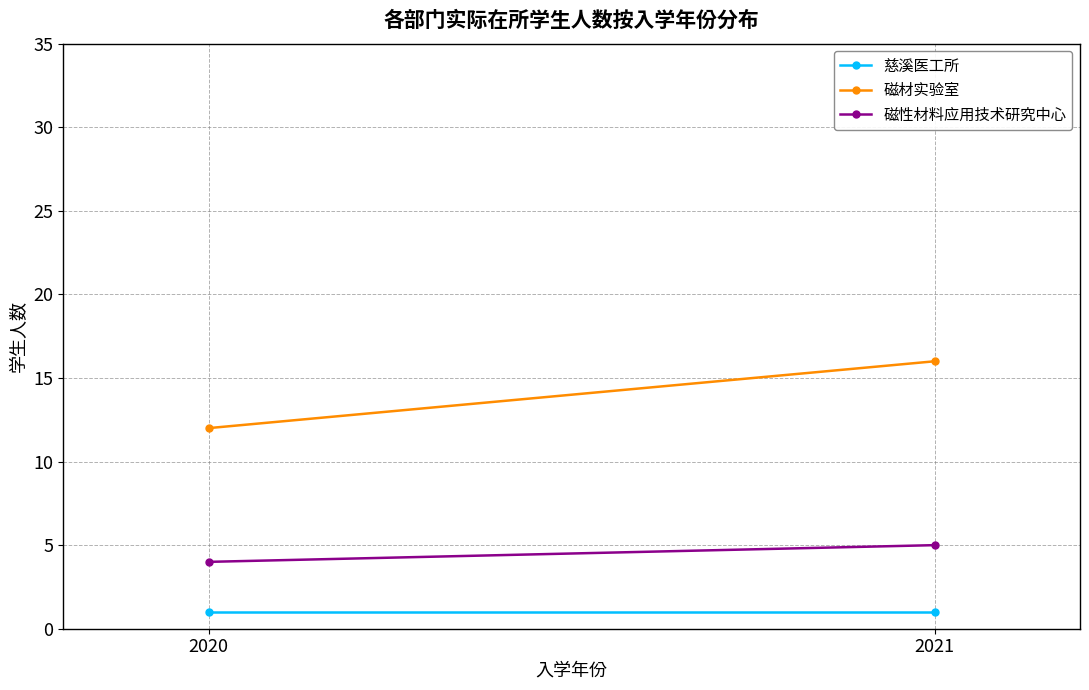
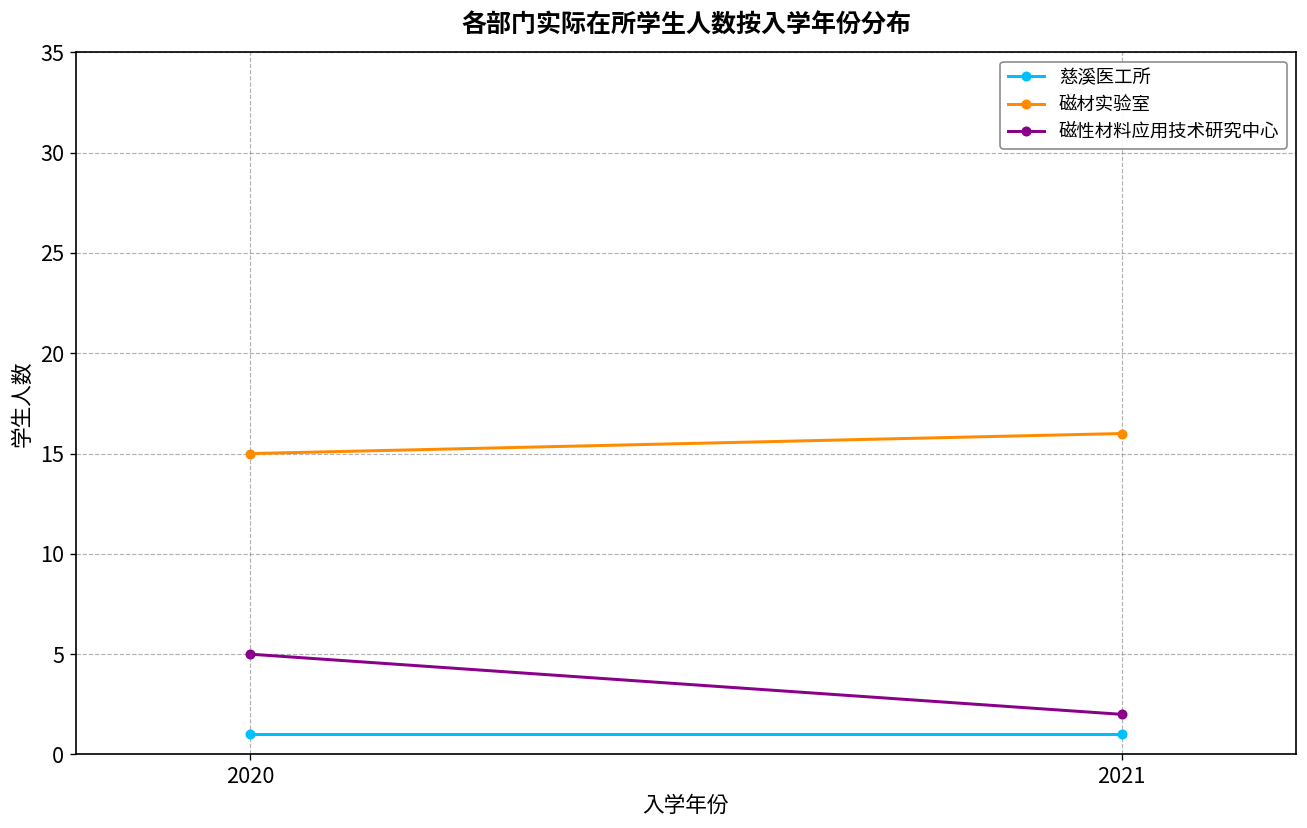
  {
    "慈溪医工所": {
      "2020": 1,
      "2021": 1
    },
    "磁材实验室": {
-     "2020": 12,
+     "2020": 15,
      "2021": 16
    },
    "磁性材料应用技术研究中心": {
-     "2020": 4,
-     "2021": 5
+     "2020": 5,
+     "2021": 2
    }
  }
